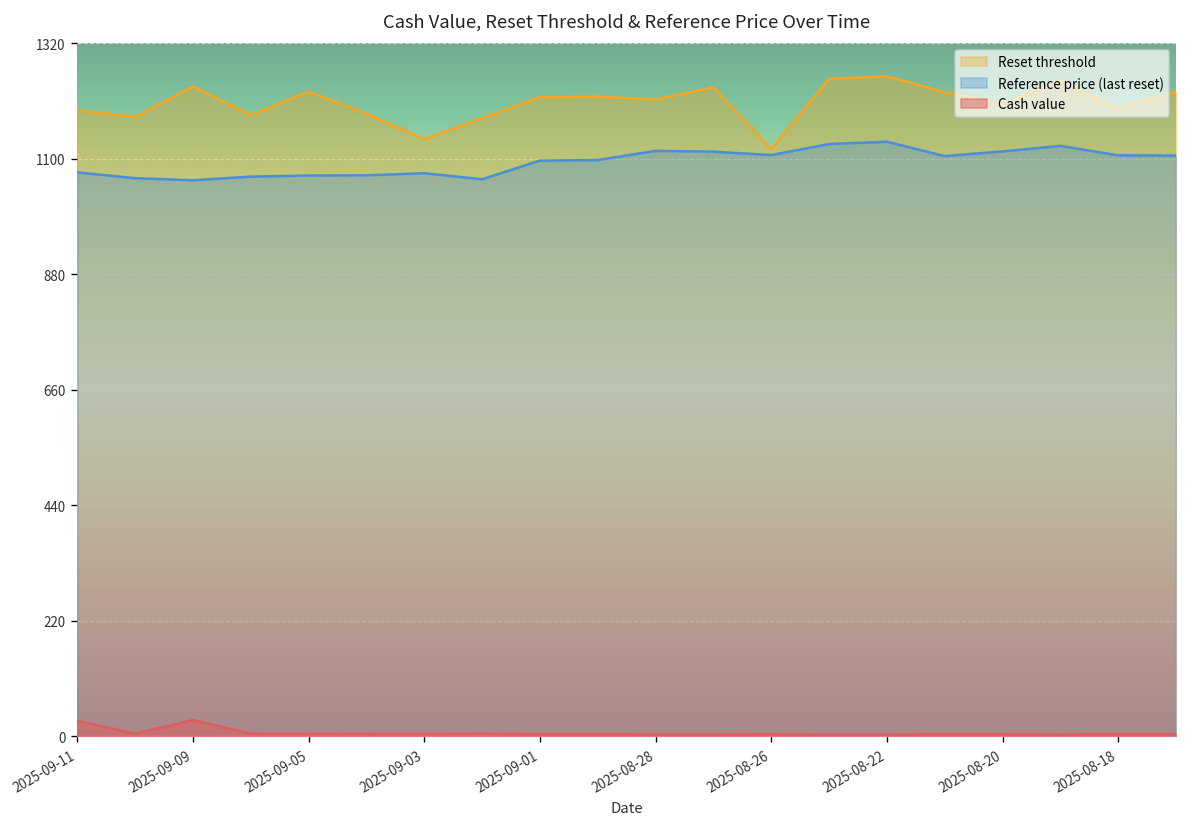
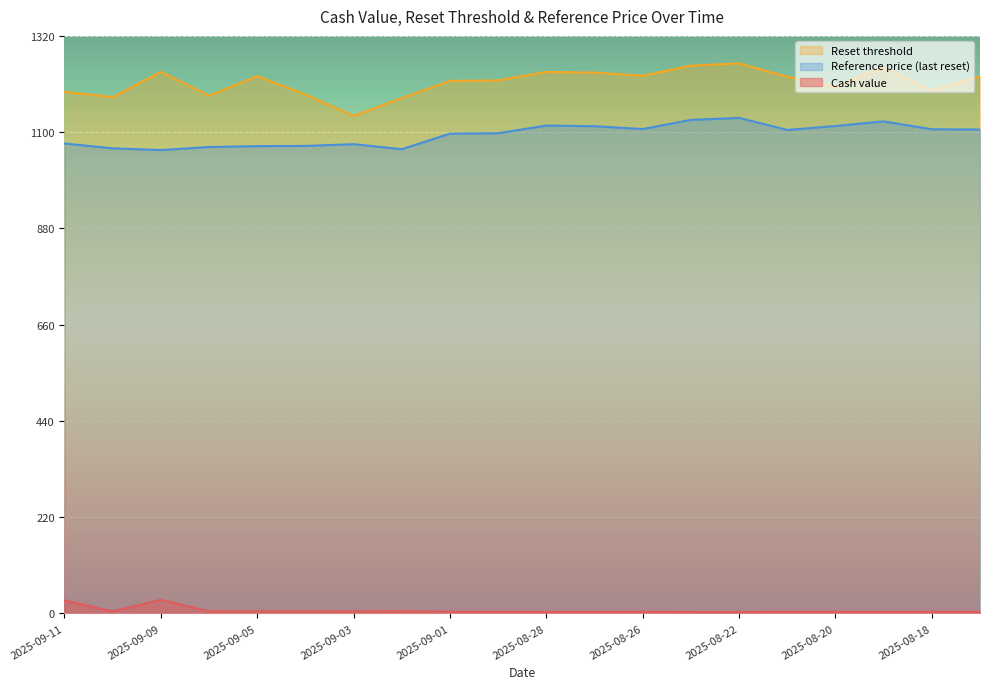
  {
    "Reset threshold": {
      "2025-09-11": 1190,
      "2025-09-09": 1240,
      "2025-09-05": 1230,
      "2025-09-03": 1140,
      "2025-09-01": 1220,
-     "2025-08-28": 1210,
-     "2025-08-26": 1120,
+     "2025-08-28": 1240,
+     "2025-08-26": 1230,
      "2025-08-22": 1260
    },
    "Reference price (last reset)": {
      "2025-09-11": 1070,
      "2025-09-09": 1060,
      "2025-09-05": 1070,
      "2025-09-03": 1070,
      "2025-09-01": 1100,
      "2025-08-28": 1120,
      "2025-08-26": 1110,
      "2025-08-22": 1130,
      "2025-08-20": 1110,
      "2025-08-18": 1110
    },
    "Cash value": {
      "2025-09-11": 30,
      "2025-09-09": 30,
      "2025-09-05": 0,
      "2025-09-03": 0,
      "2025-09-01": 0,
      "2025-08-28": 0,
      "2025-08-26": 0,
      "2025-08-22": 0,
      "2025-08-20": 0,
      "2025-08-18": 0
    }
  }
